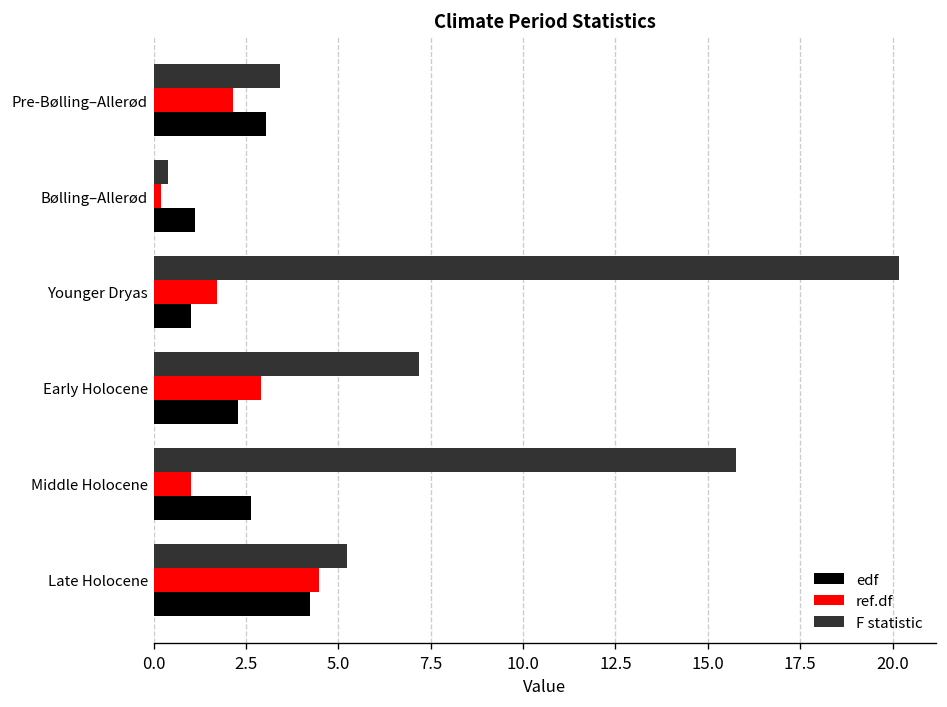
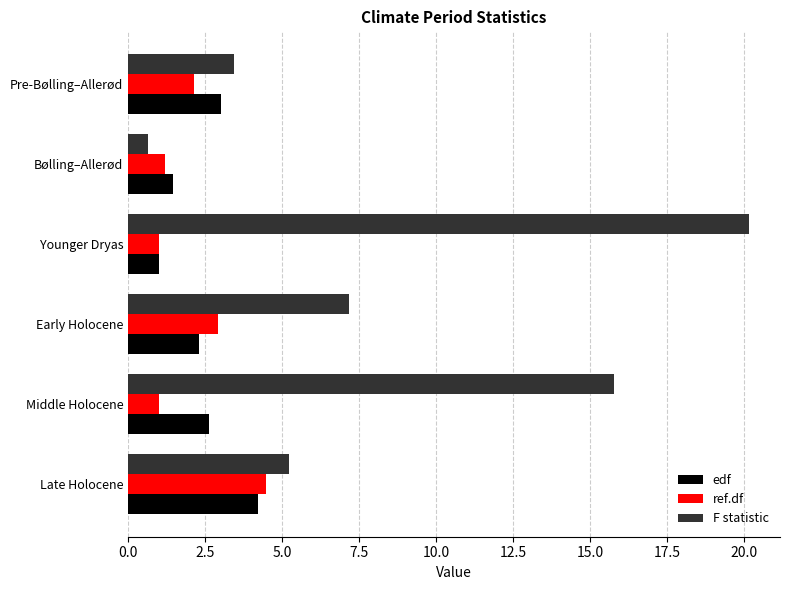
  {
    "edf": {
      "Pre-Bølling–Allerød": 3.0,
-     "Bølling–Allerød": 1.1,
+     "Bølling–Allerød": 1.5,
      "Younger Dryas": 1.0,
      "Early Holocene": 2.3,
      "Middle Holocene": 2.6,
      "Late Holocene": 4.2
    },
    "ref.df": {
      "Pre-Bølling–Allerød": 2.1,
-     "Bølling–Allerød": 0.2,
-     "Younger Dryas": 1.7,
+     "Bølling–Allerød": 1.2,
+     "Younger Dryas": 1.0,
      "Early Holocene": 2.9,
      "Middle Holocene": 1.0,
      "Late Holocene": 4.5
    },
    "F statistic": {
      "Pre-Bølling–Allerød": 3.4,
-     "Bølling–Allerød": 0.4,
+     "Bølling–Allerød": 0.7,
      "Younger Dryas": 20.2,
      "Early Holocene": 7.2,
      "Middle Holocene": 15.8,
      "Late Holocene": 5.2
    }
  }
